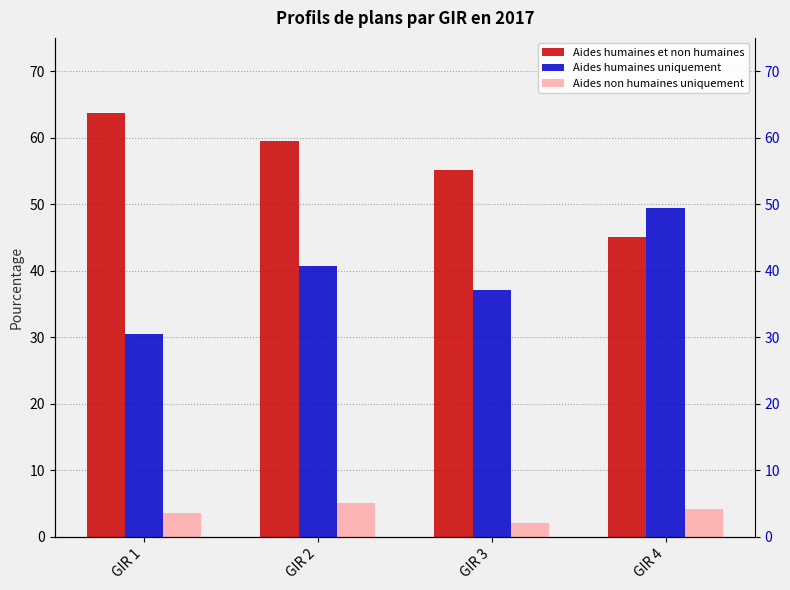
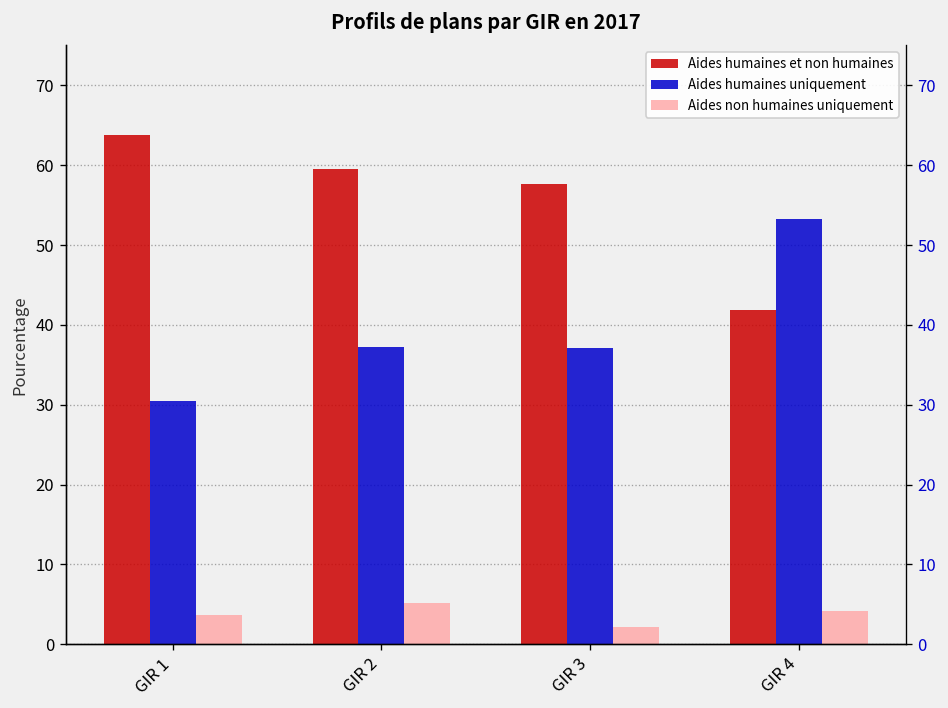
  {
    "Aides humaines et non humaines": {
      "GIR 1": 64,
      "GIR 2": 60,
-     "GIR 3": 55,
-     "GIR 4": 45
+     "GIR 3": 58,
+     "GIR 4": 42
    },
    "Aides humaines uniquement": {
      "GIR 1": 30,
-     "GIR 2": 41,
+     "GIR 2": 37,
      "GIR 3": 37,
-     "GIR 4": 49
+     "GIR 4": 53
    },
    "Aides non humaines uniquement": {
      "GIR 1": 4,
      "GIR 2": 5,
      "GIR 3": 2,
      "GIR 4": 4
    }
  }
